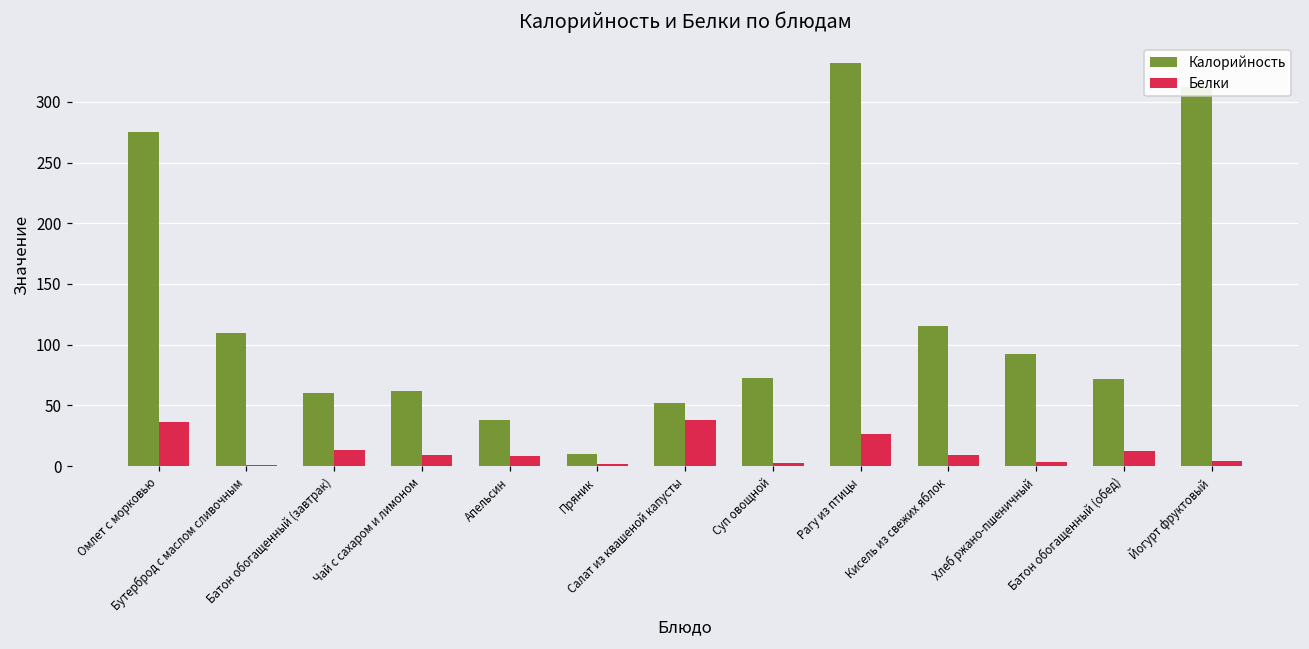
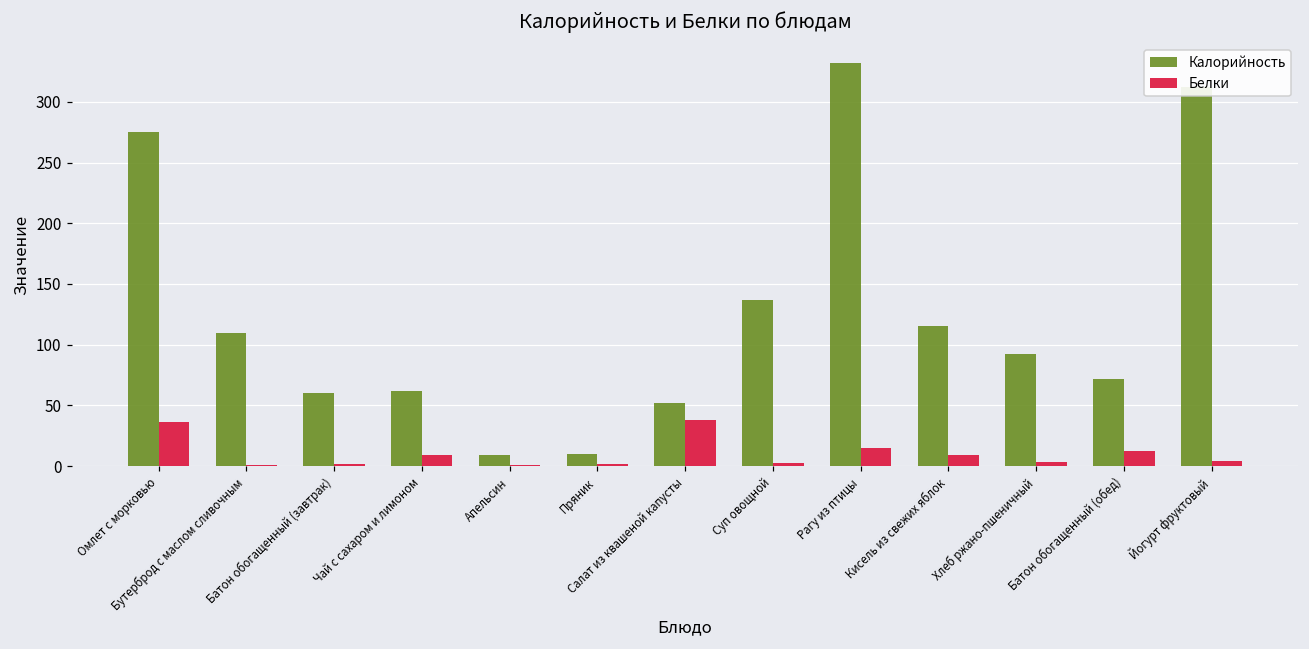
  {
    "Калорийность": {
      "Омлет с морковью": 276,
      "Бутерброд с маслом сливочным": 110,
      "Батон обогащенный (завтрак)": 60,
      "Чай с сахаром и лимоном": 62,
-     "Апельсин": 38,
+     "Апельсин": 9,
      "Пряник": 10,
      "Салат из квашеной капусты": 52,
-     "Суп овощной": 73,
+     "Суп овощной": 137,
      "Рагу из птицы": 332,
      "Кисель из свежих яблок": 115,
      "Хлеб ржано-пшеничный": 92,
      "Батон обогащенный (обед)": 72
    },
    "Белки": {
      "Омлет с морковью": 36,
-     "Батон обогащенный (завтрак)": 14,
+     "Батон обогащенный (завтрак)": 2,
      "Чай с сахаром и лимоном": 9,
-     "Апельсин": 8,
+     "Апельсин": 1,
      "Салат из квашеной капусты": 38,
      "Суп овощной": 2,
-     "Рагу из птицы": 26,
+     "Рагу из птицы": 15,
      "Кисель из свежих яблок": 9,
      "Хлеб ржано-пшеничный": 3,
      "Батон обогащенный (обед)": 12,
      "Йогурт фруктовый": 4
    }
  }
